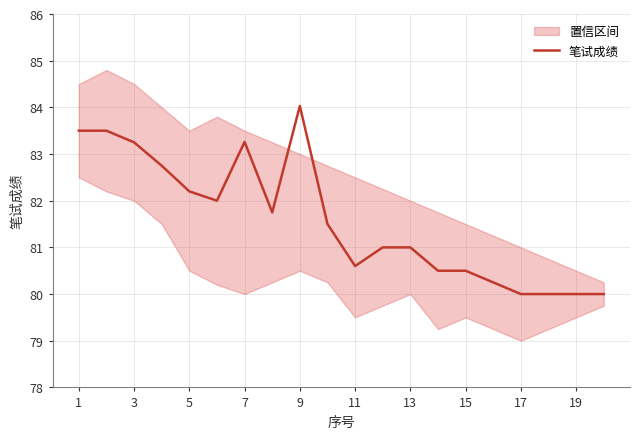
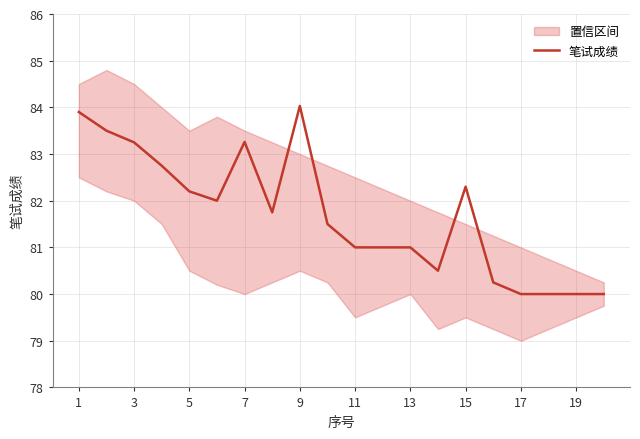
  {
    "笔试成绩": {
-     "1": 83.5,
+     "1": 83.9,
      "3": 83.3,
      "5": 82.2,
      "7": 83.3,
      "9": 84.0,
-     "11": 80.6,
+     "11": 81.0,
      "13": 81.0,
-     "15": 80.5,
+     "15": 82.3,
      "17": 80.0,
      "19": 80.0
    }
  }
